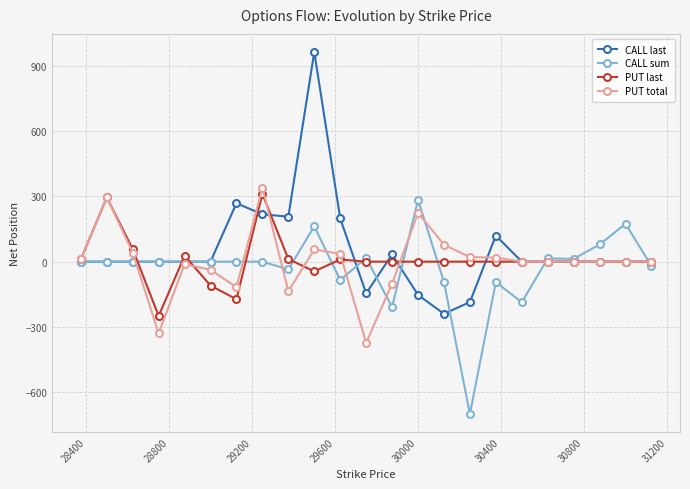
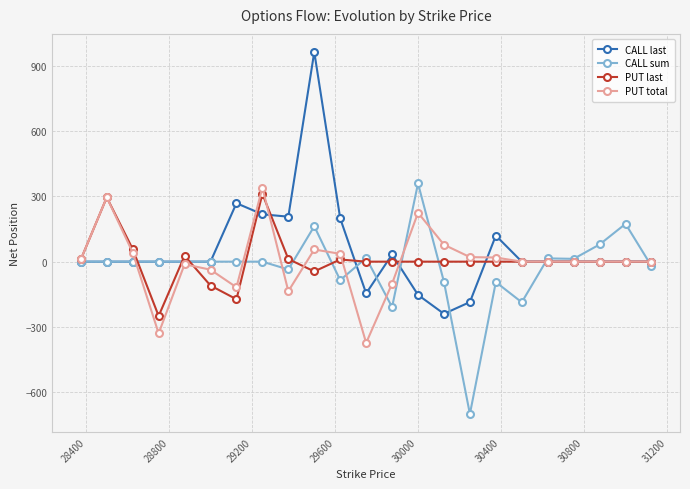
  {
    "CALL last": {
      "30000": -150
    },
    "CALL sum": {
-     "30000": 290
+     "30000": 360
    },
    "PUT last": {
      "30000": 0
    },
    "PUT total": {
      "30000": 230
    }
  }
